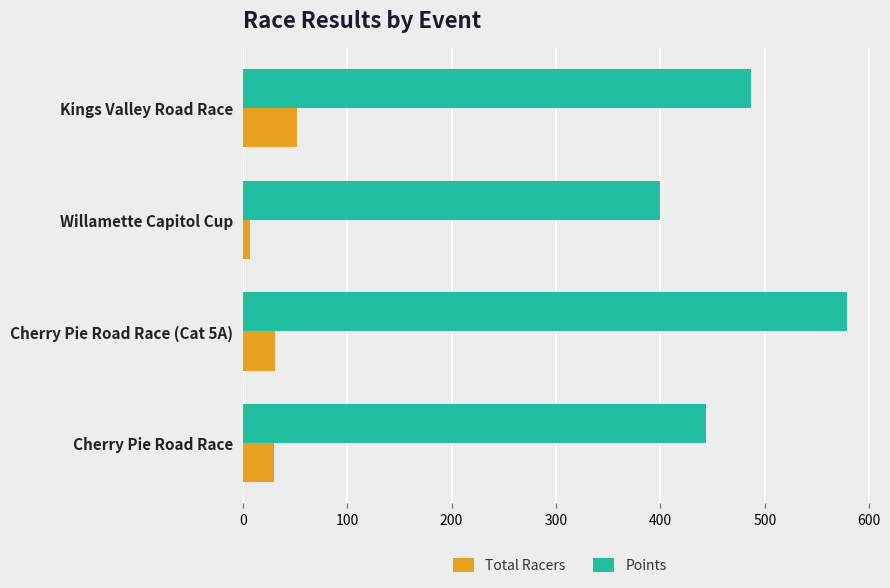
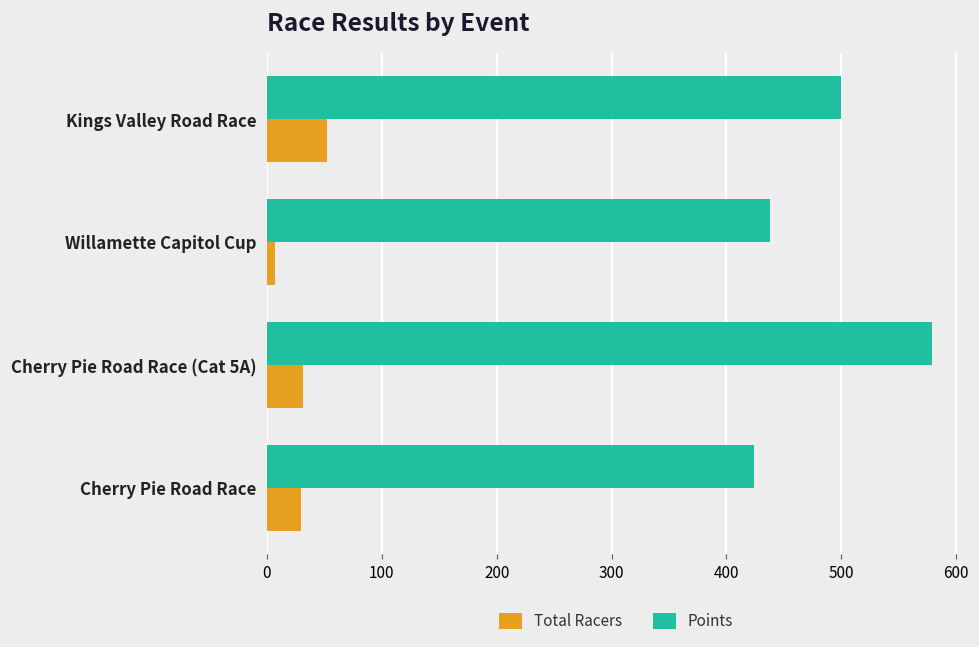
  {
    "Total Racers": {
      "Kings Valley Road Race": 52,
      "Willamette Capitol Cup": 7,
      "Cherry Pie Road Race (Cat 5A)": 31,
      "Cherry Pie Road Race": 30
    },
    "Points": {
-     "Kings Valley Road Race": 487,
-     "Willamette Capitol Cup": 400,
+     "Kings Valley Road Race": 500,
+     "Willamette Capitol Cup": 438,
      "Cherry Pie Road Race (Cat 5A)": 579,
-     "Cherry Pie Road Race": 444
+     "Cherry Pie Road Race": 424
    }
  }
